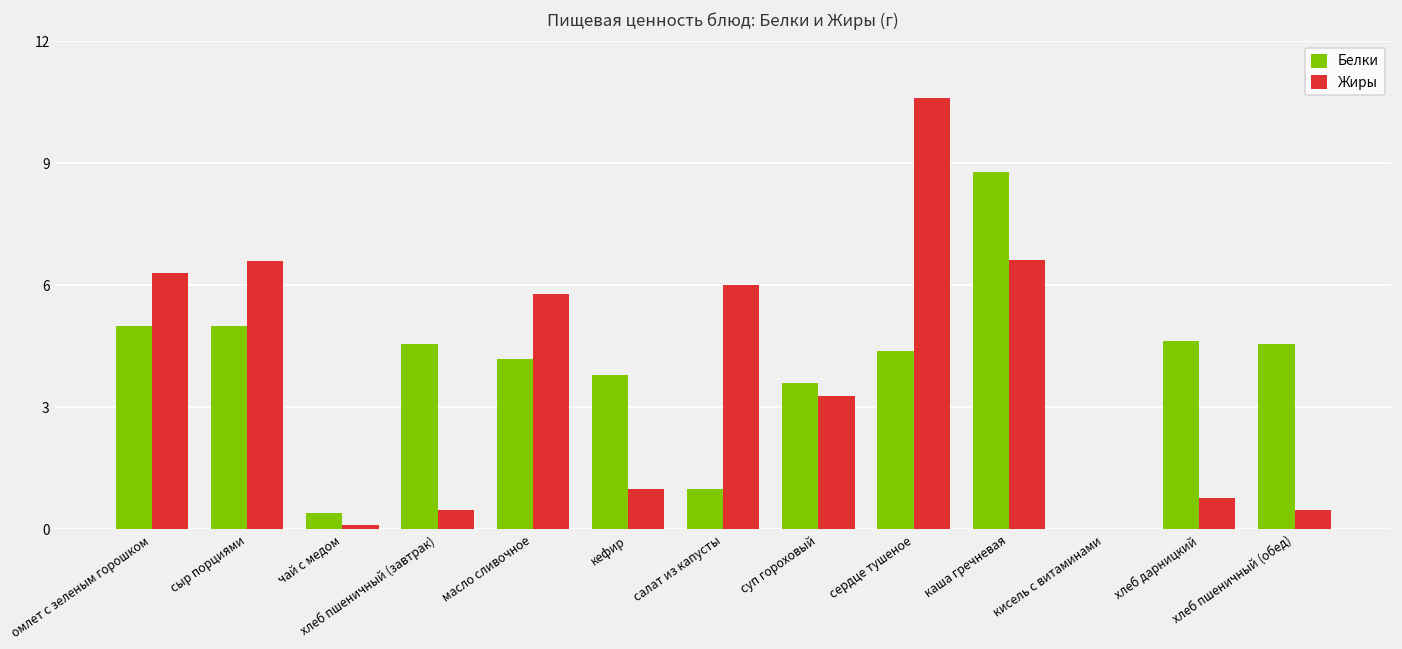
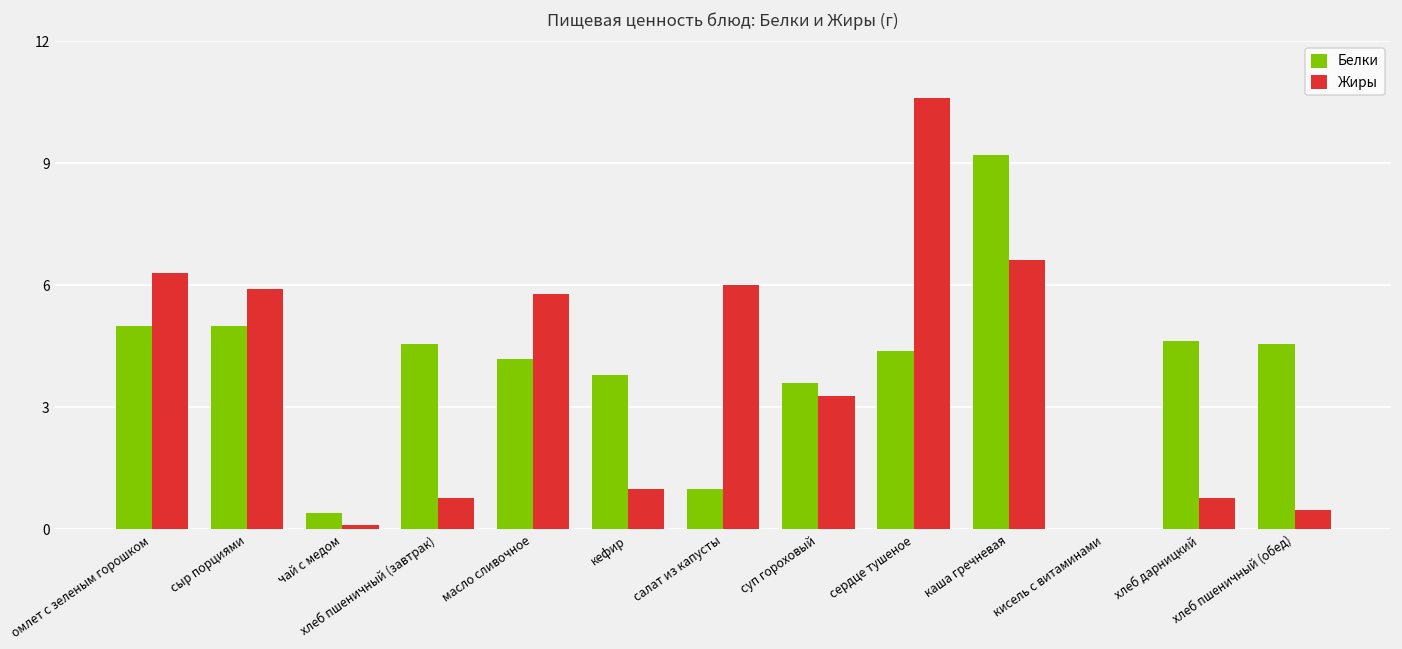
  {
    "Белки": {
      "омлет с зеленым горошком": 5.0,
      "сыр порциями": 5.0,
      "чай с медом": 0.4,
      "хлеб пшеничный (завтрак)": 4.6,
      "масло сливочное": 4.2,
      "кефир": 3.8,
      "салат из капусты": 1.0,
      "суп гороховый": 3.6,
      "сердце тушеное": 4.4,
-     "каша гречневая": 8.8,
+     "каша гречневая": 9.2,
      "кисель с витаминами": 0.0,
      "хлеб дарницкий": 4.6,
      "хлеб пшеничный (обед)": 4.6
    },
    "Жиры": {
      "омлет с зеленым горошком": 6.3,
-     "сыр порциями": 6.6,
+     "сыр порциями": 5.9,
      "чай с медом": 0.1,
-     "хлеб пшеничный (завтрак)": 0.5,
+     "хлеб пшеничный (завтрак)": 0.8,
      "масло сливочное": 5.8,
      "кефир": 1.0,
      "салат из капусты": 6.0,
      "суп гороховый": 3.3,
      "сердце тушеное": 10.6,
      "каша гречневая": 6.6,
      "кисель с витаминами": 0.0,
      "хлеб дарницкий": 0.8,
      "хлеб пшеничный (обед)": 0.5
    }
  }
